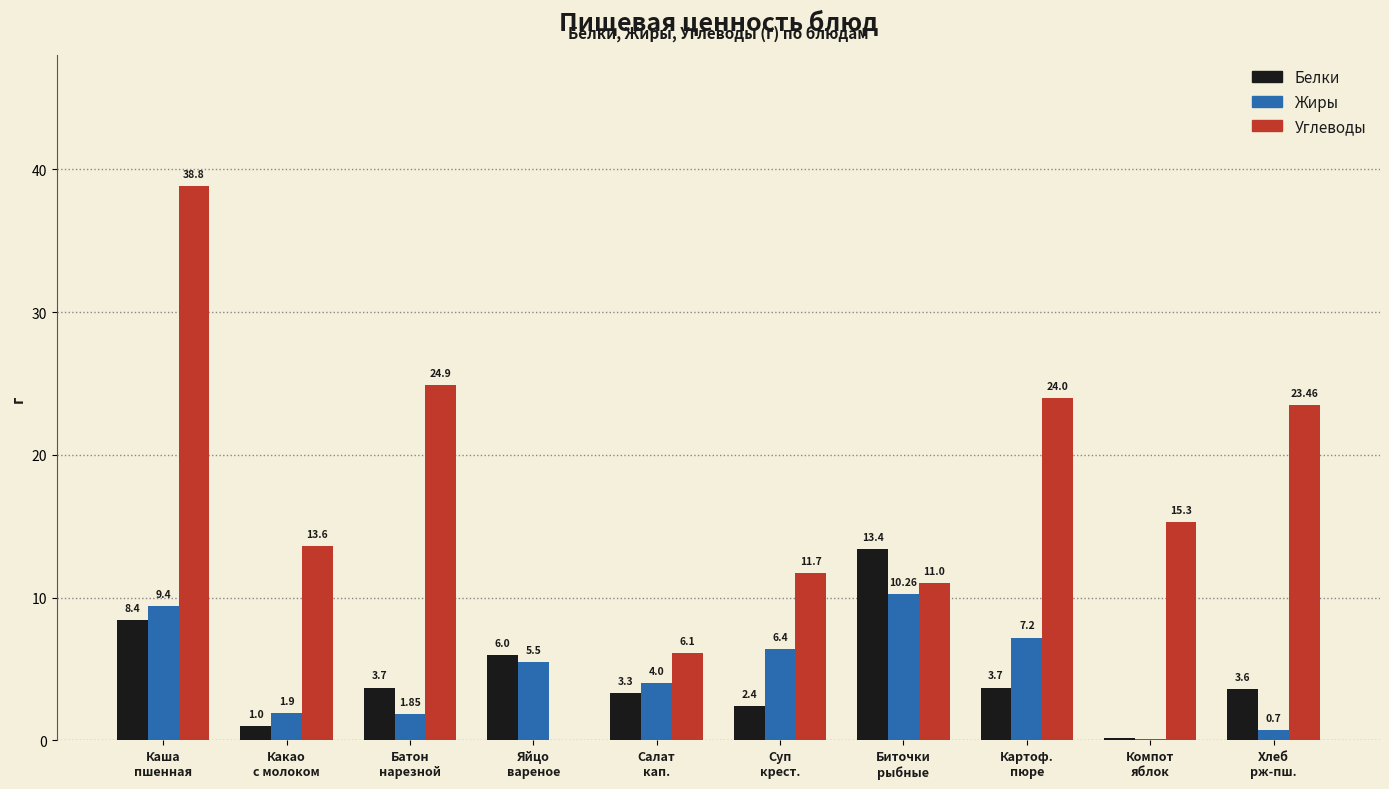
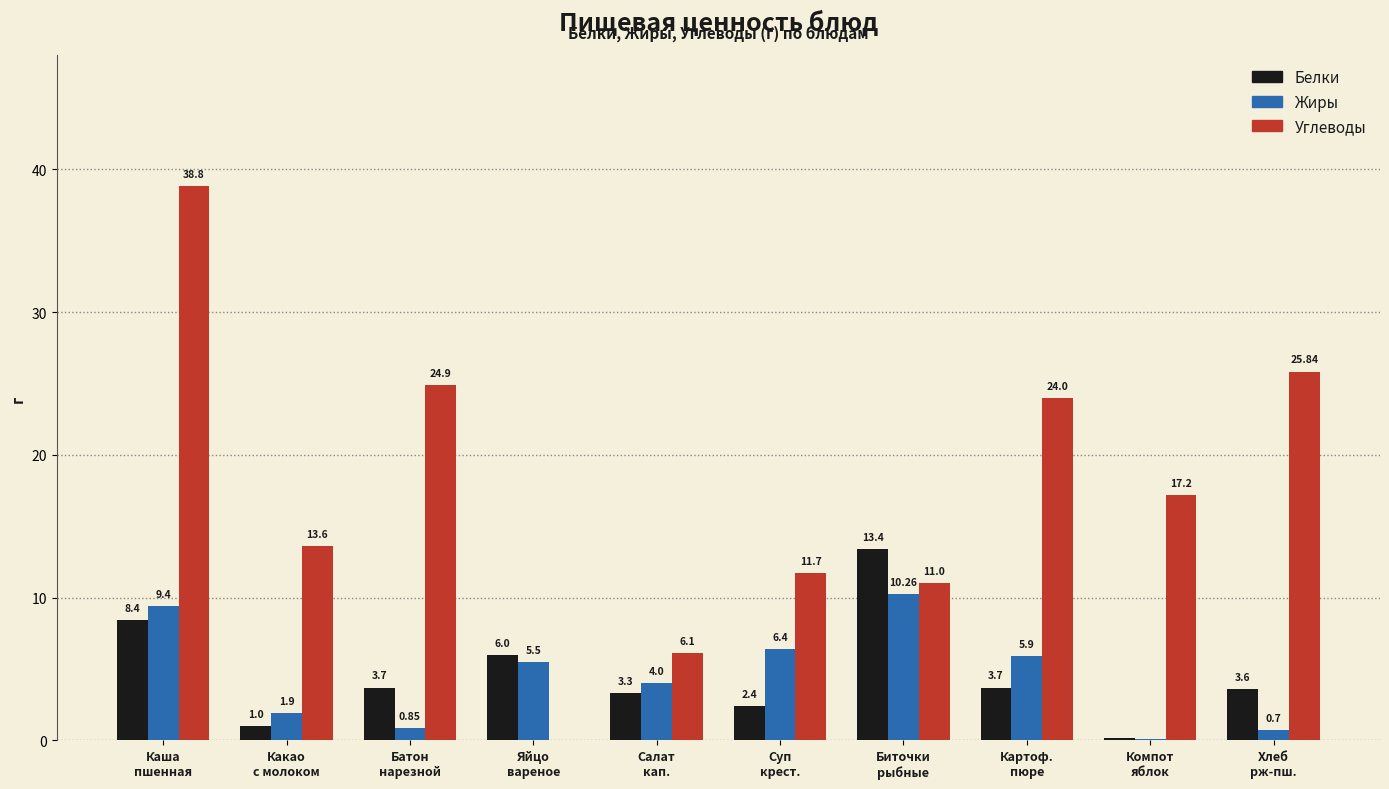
  {
    "Белки": {
      "Каша пшенная": 8.4,
      "Какао с молоком": 1.0,
      "Батон нарезной": 3.7,
      "Яйцо вареное": 6.0,
      "Салат кап.": 3.3,
      "Суп крест.": 2.4,
      "Биточки рыбные": 13.4,
      "Картоф. пюре": 3.7,
      "Хлеб рж-пш.": 3.6
    },
    "Жиры": {
      "Каша пшенная": 9.4,
      "Какао с молоком": 1.9,
-     "Батон нарезной": 1.85,
+     "Батон нарезной": 0.85,
      "Яйцо вареное": 5.5,
      "Салат кап.": 4.0,
      "Суп крест.": 6.4,
      "Биточки рыбные": 10.26,
-     "Картоф. пюре": 7.2,
+     "Картоф. пюре": 5.9,
      "Хлеб рж-пш.": 0.7
    },
    "Углеводы": {
      "Каша пшенная": 38.8,
      "Какао с молоком": 13.6,
      "Батон нарезной": 24.9,
      "Салат кап.": 6.1,
      "Суп крест.": 11.7,
      "Биточки рыбные": 11.0,
      "Картоф. пюре": 24.0,
-     "Компот яблок": 15.3,
-     "Хлеб рж-пш.": 23.46
+     "Компот яблок": 17.2,
+     "Хлеб рж-пш.": 25.84
    }
  }
